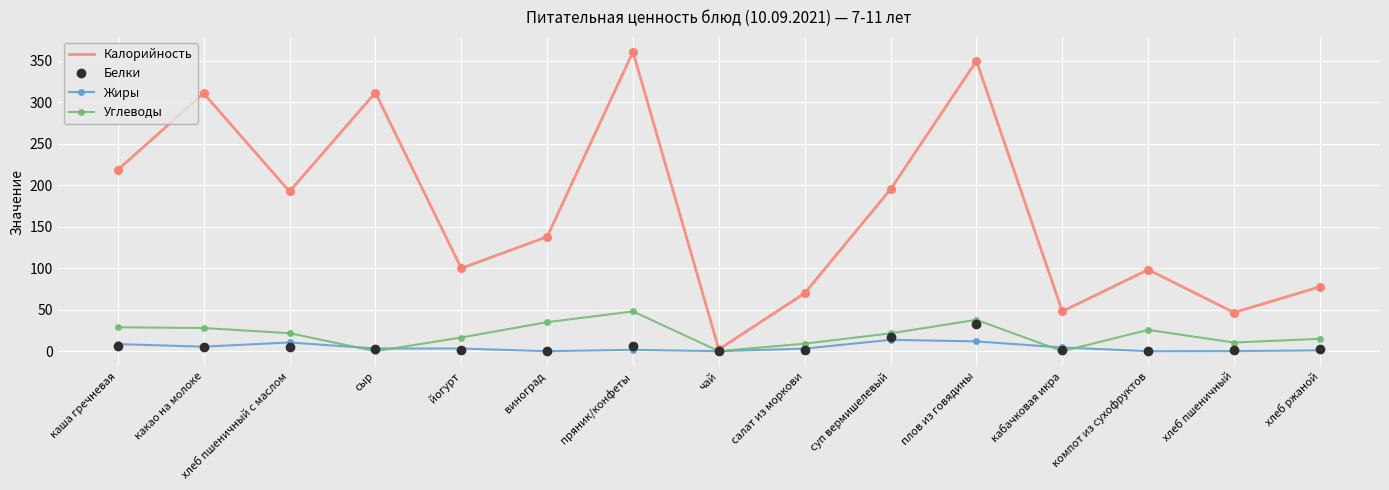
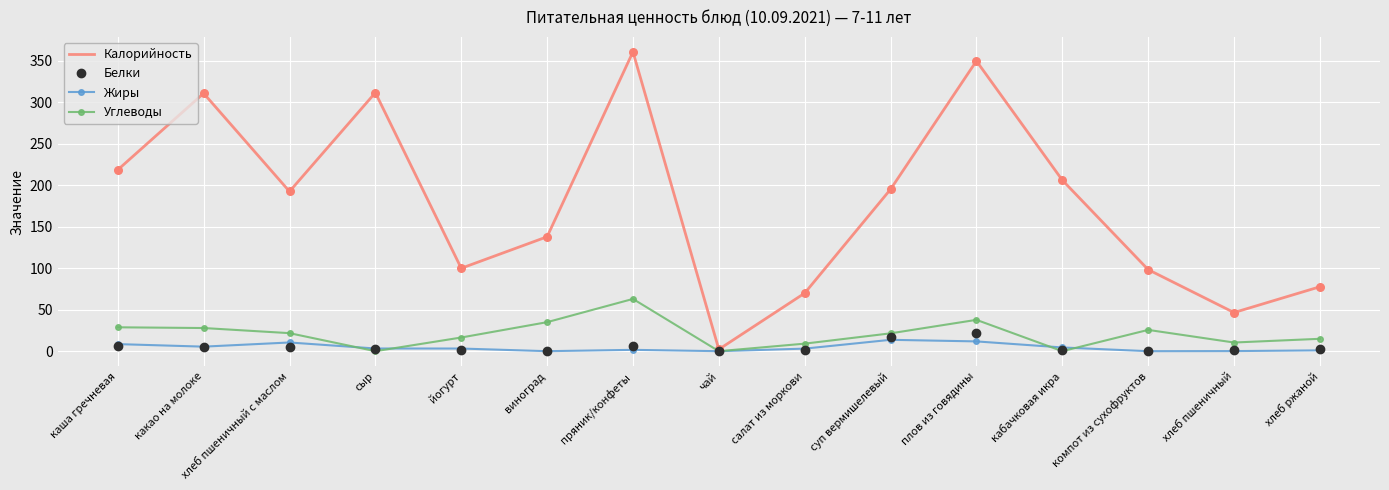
  {
    "Калорийность": {
      "каша гречневая": 220,
      "какао на молоке": 310,
      "хлеб пшеничный с маслом": 190,
      "сыр": 310,
      "йогурт": 100,
      "виноград": 140,
      "пряник/конфеты": 360,
      "салат из моркови": 70,
      "суп вермишелевый": 200,
      "плов из говядины": 350,
-     "кабачковая икра": 50,
+     "кабачковая икра": 210,
      "компот из сухофруктов": 100,
      "хлеб пшеничный": 50,
      "хлеб ржаной": 80
    },
    "Белки": {
      "хлеб пшеничный с маслом": 10,
      "пряник/конфеты": 10,
      "суп вермишелевый": 20,
-     "плов из говядины": 30
+     "плов из говядины": 20
    },
    "Жиры": {
      "хлеб пшеничный с маслом": 10,
      "пряник/конфеты": 0,
      "суп вермишелевый": 10,
      "плов из говядины": 10,
      "кабачковая икра": 0
    },
    "Углеводы": {
      "каша гречневая": 30,
      "какао на молоке": 30,
      "хлеб пшеничный с маслом": 20,
      "йогурт": 20,
      "виноград": 40,
-     "пряник/конфеты": 50,
+     "пряник/конфеты": 60,
      "салат из моркови": 10,
      "суп вермишелевый": 20,
      "плов из говядины": 40,
      "компот из сухофруктов": 30,
      "хлеб пшеничный": 10,
      "хлеб ржаной": 10
    }
  }
